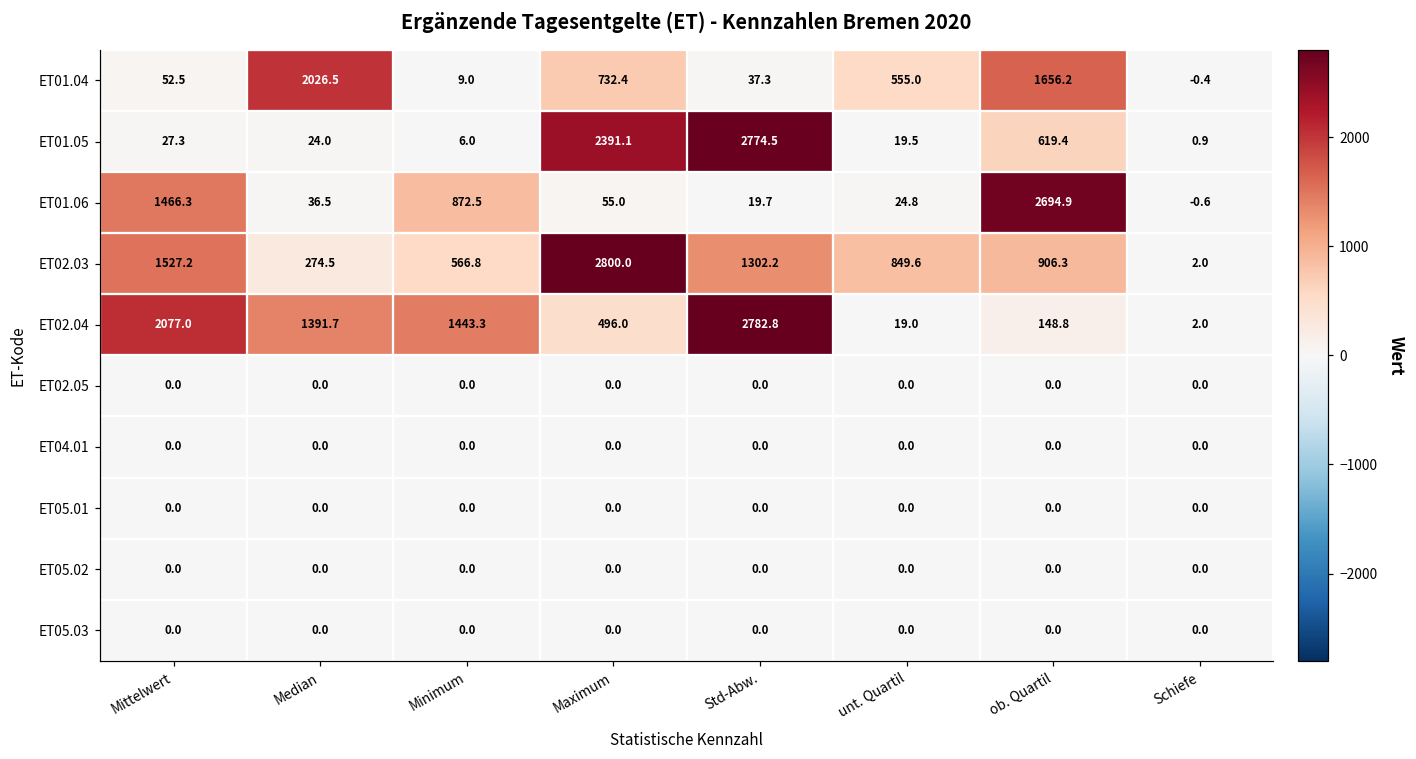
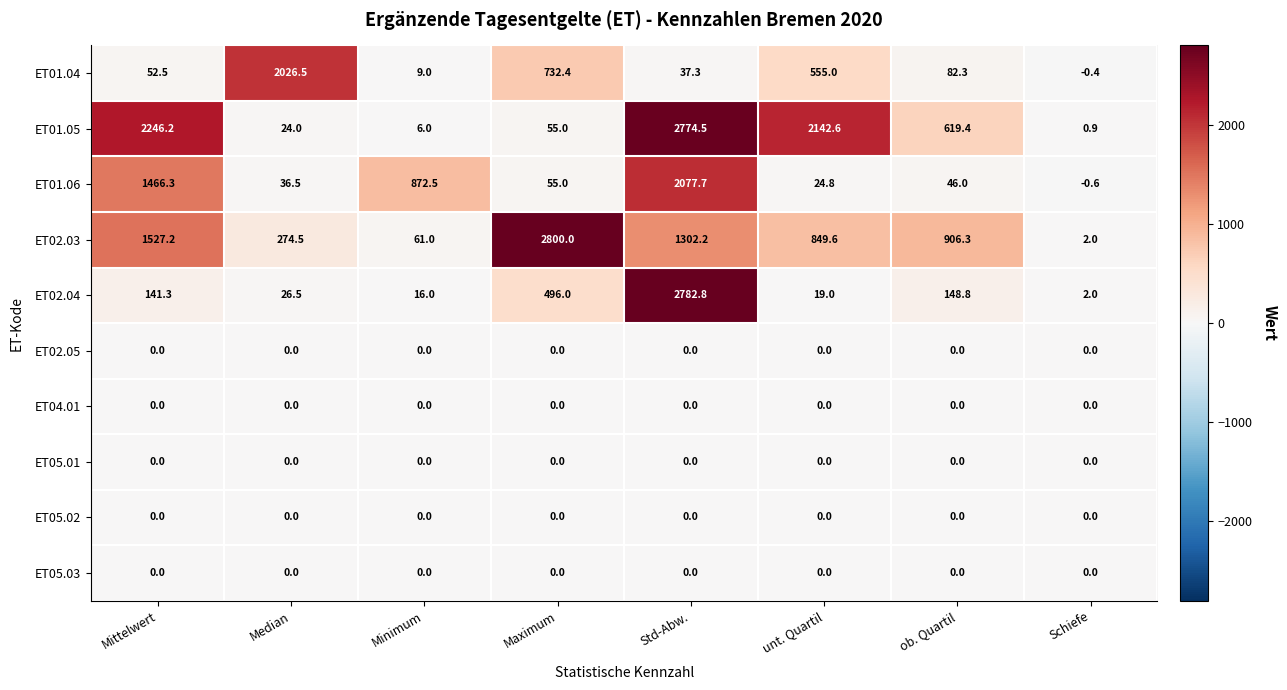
  {
    "ET01.04": {
      "Mittelwert": 52.5,
      "Median": 2026.5,
      "Minimum": 9.0,
      "Maximum": 732.4,
      "Std-Abw.": 37.3,
      "unt. Quartil": 555.0,
-     "ob. Quartil": 1656.2,
+     "ob. Quartil": 82.3,
      "Schiefe": -0.4
    },
    "ET01.05": {
-     "Mittelwert": 27.3,
+     "Mittelwert": 2246.2,
      "Median": 24.0,
      "Minimum": 6.0,
-     "Maximum": 2391.1,
+     "Maximum": 55.0,
      "Std-Abw.": 2774.5,
-     "unt. Quartil": 19.5,
+     "unt. Quartil": 2142.6,
      "ob. Quartil": 619.4,
      "Schiefe": 0.9
    },
    "ET01.06": {
      "Mittelwert": 1466.3,
      "Median": 36.5,
      "Minimum": 872.5,
      "Maximum": 55.0,
-     "Std-Abw.": 19.7,
+     "Std-Abw.": 2077.7,
      "unt. Quartil": 24.8,
-     "ob. Quartil": 2694.9,
+     "ob. Quartil": 46.0,
      "Schiefe": -0.6
    },
    "ET02.03": {
      "Mittelwert": 1527.2,
      "Median": 274.5,
-     "Minimum": 566.8,
+     "Minimum": 61.0,
      "Maximum": 2800.0,
      "Std-Abw.": 1302.2,
      "unt. Quartil": 849.6,
      "ob. Quartil": 906.3,
      "Schiefe": 2.0
    },
    "ET02.04": {
-     "Mittelwert": 2077.0,
-     "Median": 1391.7,
-     "Minimum": 1443.3,
+     "Mittelwert": 141.3,
+     "Median": 26.5,
+     "Minimum": 16.0,
      "Maximum": 496.0,
      "Std-Abw.": 2782.8,
      "unt. Quartil": 19.0,
      "ob. Quartil": 148.8,
      "Schiefe": 2.0
    },
    "ET02.05": {
      "Mittelwert": 0.0,
      "Median": 0.0,
      "Minimum": 0.0,
      "Maximum": 0.0,
      "Std-Abw.": 0.0,
      "unt. Quartil": 0.0,
      "ob. Quartil": 0.0,
      "Schiefe": 0.0
    },
    "ET04.01": {
      "Mittelwert": 0.0,
      "Median": 0.0,
      "Minimum": 0.0,
      "Maximum": 0.0,
      "Std-Abw.": 0.0,
      "unt. Quartil": 0.0,
      "ob. Quartil": 0.0,
      "Schiefe": 0.0
    },
    "ET05.01": {
      "Mittelwert": 0.0,
      "Median": 0.0,
      "Minimum": 0.0,
      "Maximum": 0.0,
      "Std-Abw.": 0.0,
      "unt. Quartil": 0.0,
      "ob. Quartil": 0.0,
      "Schiefe": 0.0
    },
    "ET05.02": {
      "Mittelwert": 0.0,
      "Median": 0.0,
      "Minimum": 0.0,
      "Maximum": 0.0,
      "Std-Abw.": 0.0,
      "unt. Quartil": 0.0,
      "ob. Quartil": 0.0,
      "Schiefe": 0.0
    },
    "ET05.03": {
      "Mittelwert": 0.0,
      "Median": 0.0,
      "Minimum": 0.0,
      "Maximum": 0.0,
      "Std-Abw.": 0.0,
      "unt. Quartil": 0.0,
      "ob. Quartil": 0.0,
      "Schiefe": 0.0
    }
  }
